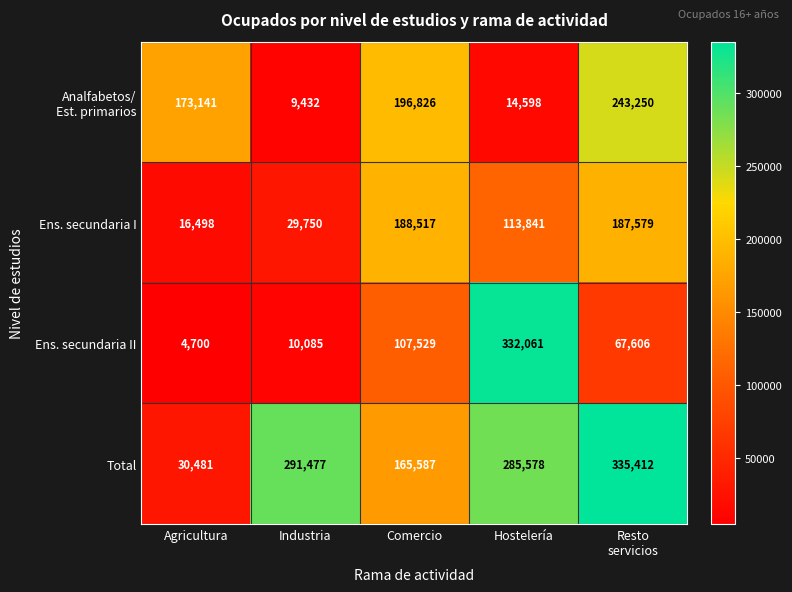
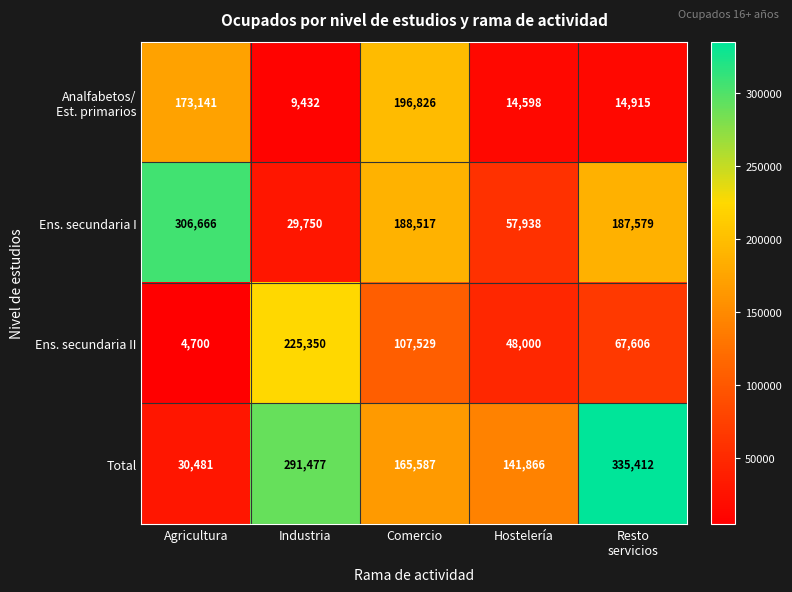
  {
    "Analfabetos/ Est. primarios": {
      "Agricultura": "173,141",
      "Industria": "9,432",
      "Comercio": "196,826",
      "Hostelería": "14,598",
-     "Resto servicios": "243,250"
+     "Resto servicios": "14,915"
    },
    "Ens. secundaria I": {
-     "Agricultura": "16,498",
+     "Agricultura": "306,666",
      "Industria": "29,750",
      "Comercio": "188,517",
-     "Hostelería": "113,841",
+     "Hostelería": "57,938",
      "Resto servicios": "187,579"
    },
    "Ens. secundaria II": {
      "Agricultura": "4,700",
-     "Industria": "10,085",
+     "Industria": "225,350",
      "Comercio": "107,529",
-     "Hostelería": "332,061",
+     "Hostelería": "48,000",
      "Resto servicios": "67,606"
    },
    "Total": {
      "Agricultura": "30,481",
      "Industria": "291,477",
      "Comercio": "165,587",
-     "Hostelería": "285,578",
+     "Hostelería": "141,866",
      "Resto servicios": "335,412"
    }
  }
